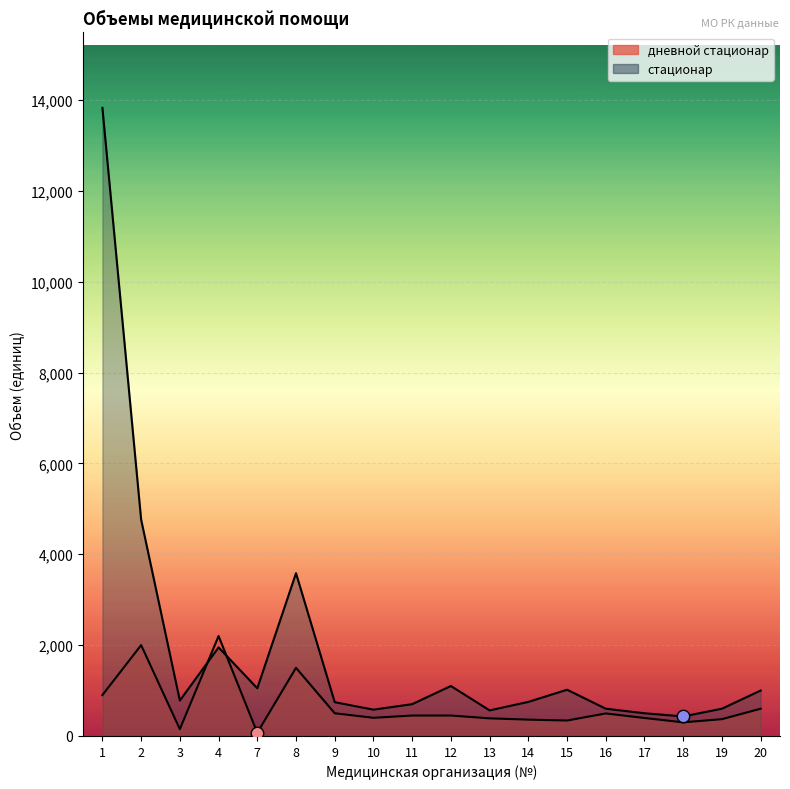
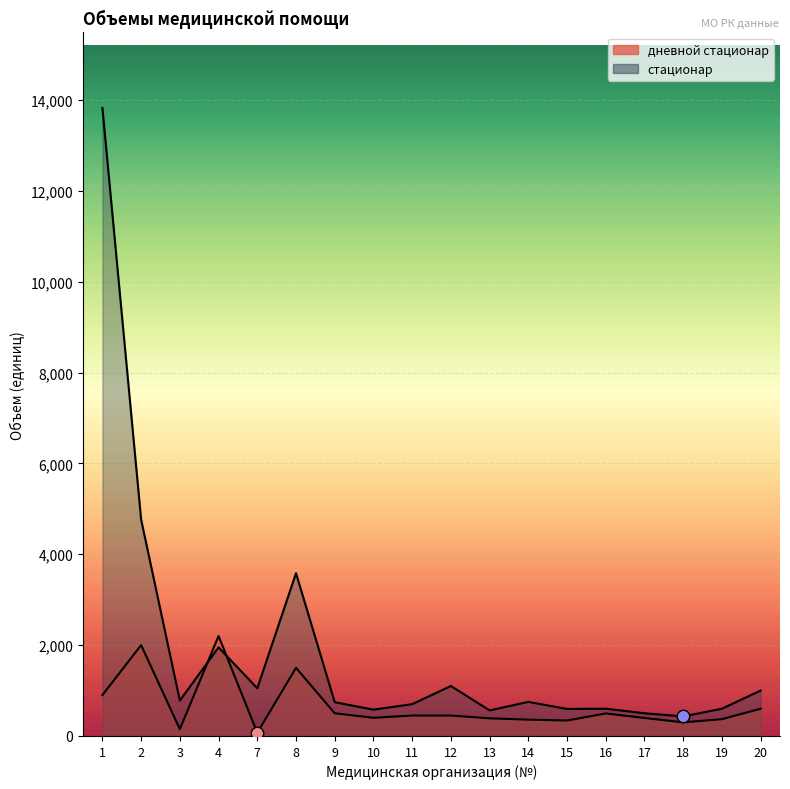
  {
    "стационар": {
      "1": "13,800",
      "2": "4,800",
      "3": "800",
      "4": "2,000",
      "7": "1,100",
      "8": "3,600",
      "9": "700",
      "10": "600",
      "11": "700",
      "12": "1,100",
      "13": "600",
      "14": "800",
-     "15": "1,000",
+     "15": "600",
      "16": "600",
      "17": "500",
      "19": "600",
      "20": "1,000"
    }
  }
